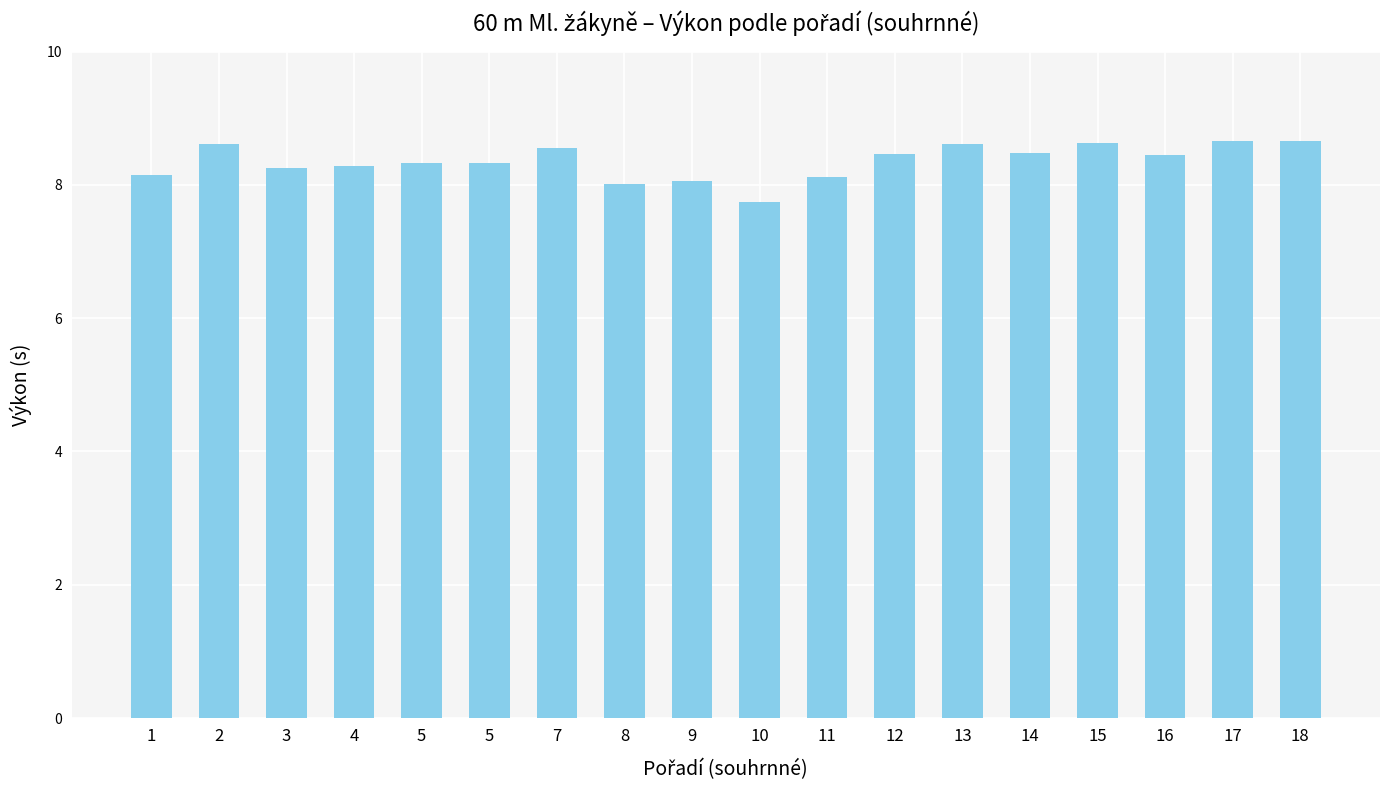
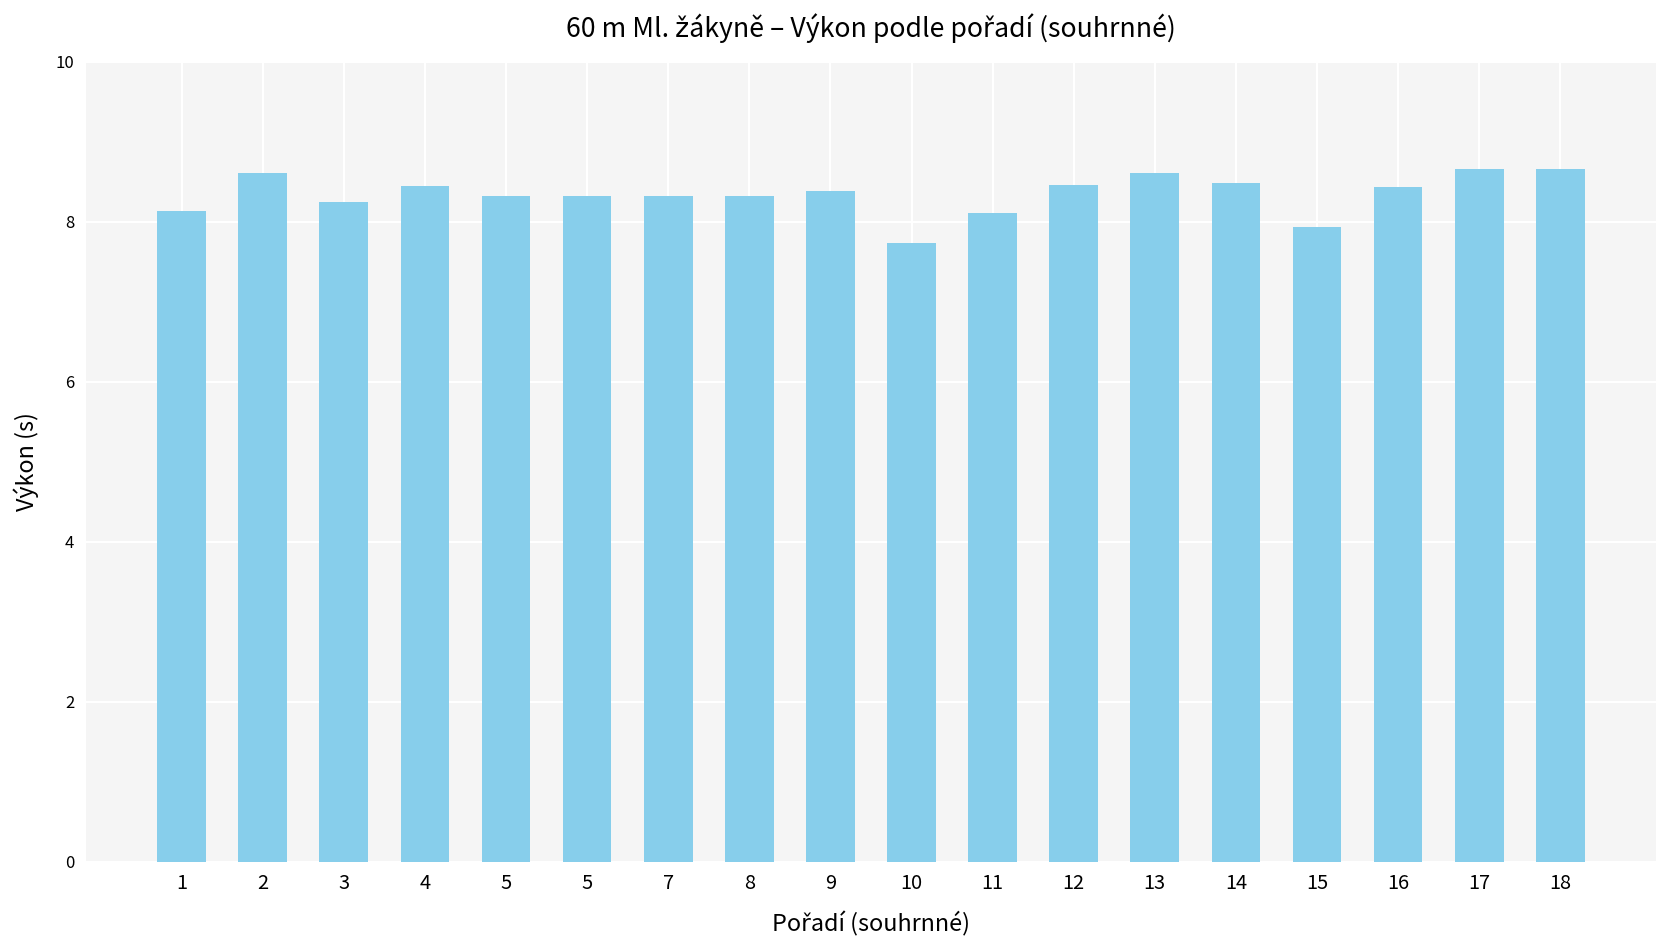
  {
    "1": 8.1,
    "2": 8.6,
    "3": 8.3,
-   "4": 8.3,
-   "7": 8.6,
-   "8": 8.0,
-   "9": 8.1,
+   "4": 8.5,
+   "7": 8.3,
+   "8": 8.3,
+   "9": 8.4,
    "10": 7.7,
    "11": 8.1,
    "12": 8.5,
    "13": 8.6,
    "14": 8.5,
-   "15": 8.6,
+   "15": 7.9,
    "16": 8.4,
    "17": 8.7,
    "18": 8.7
  }
